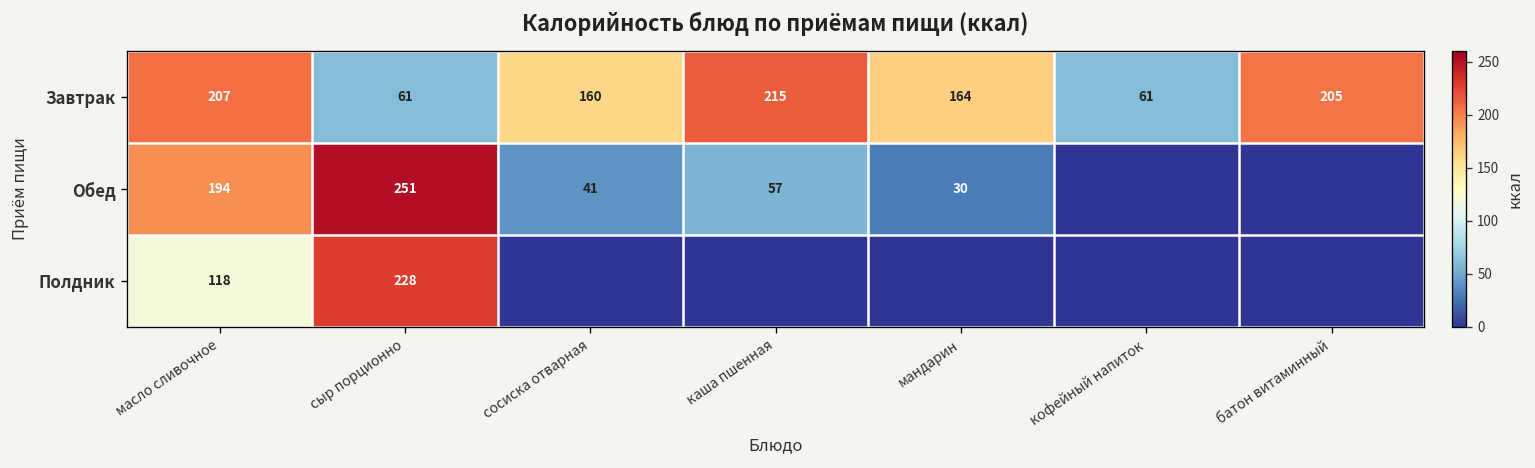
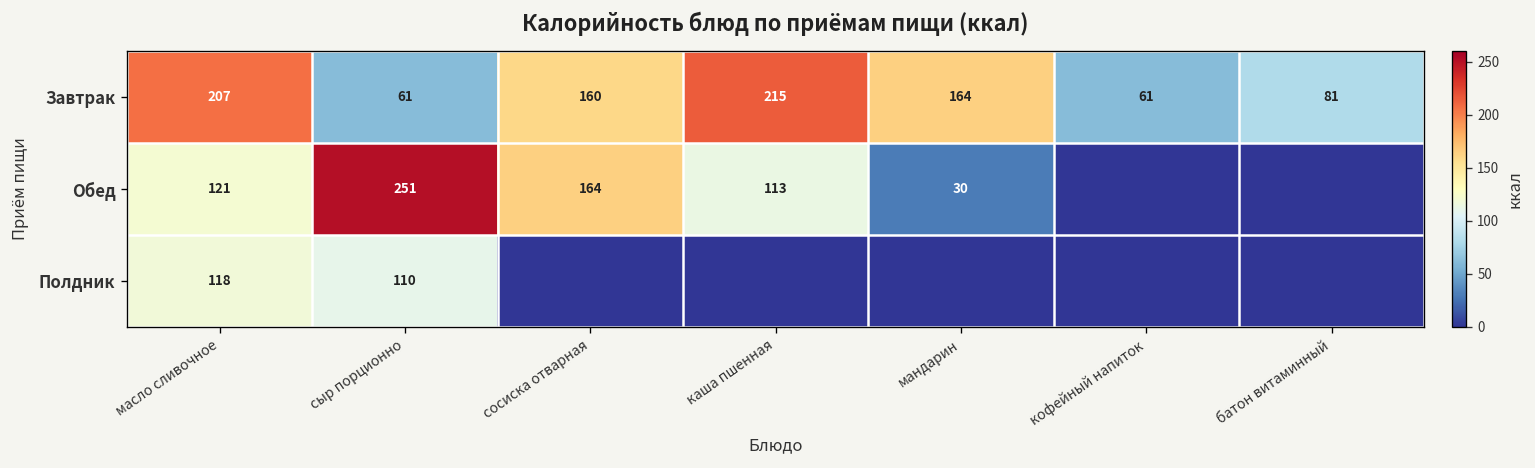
  {
    "Завтрак": {
      "масло сливочное": 207,
      "сыр порционно": 61,
      "сосиска отварная": 160,
      "каша пшенная": 215,
      "мандарин": 164,
      "кофейный напиток": 61,
-     "батон витаминный": 205
+     "батон витаминный": 81
    },
    "Обед": {
-     "масло сливочное": 194,
+     "масло сливочное": 121,
      "сыр порционно": 251,
-     "сосиска отварная": 41,
-     "каша пшенная": 57,
+     "сосиска отварная": 164,
+     "каша пшенная": 113,
      "мандарин": 30
    },
    "Полдник": {
      "масло сливочное": 118,
-     "сыр порционно": 228
+     "сыр порционно": 110
    }
  }
